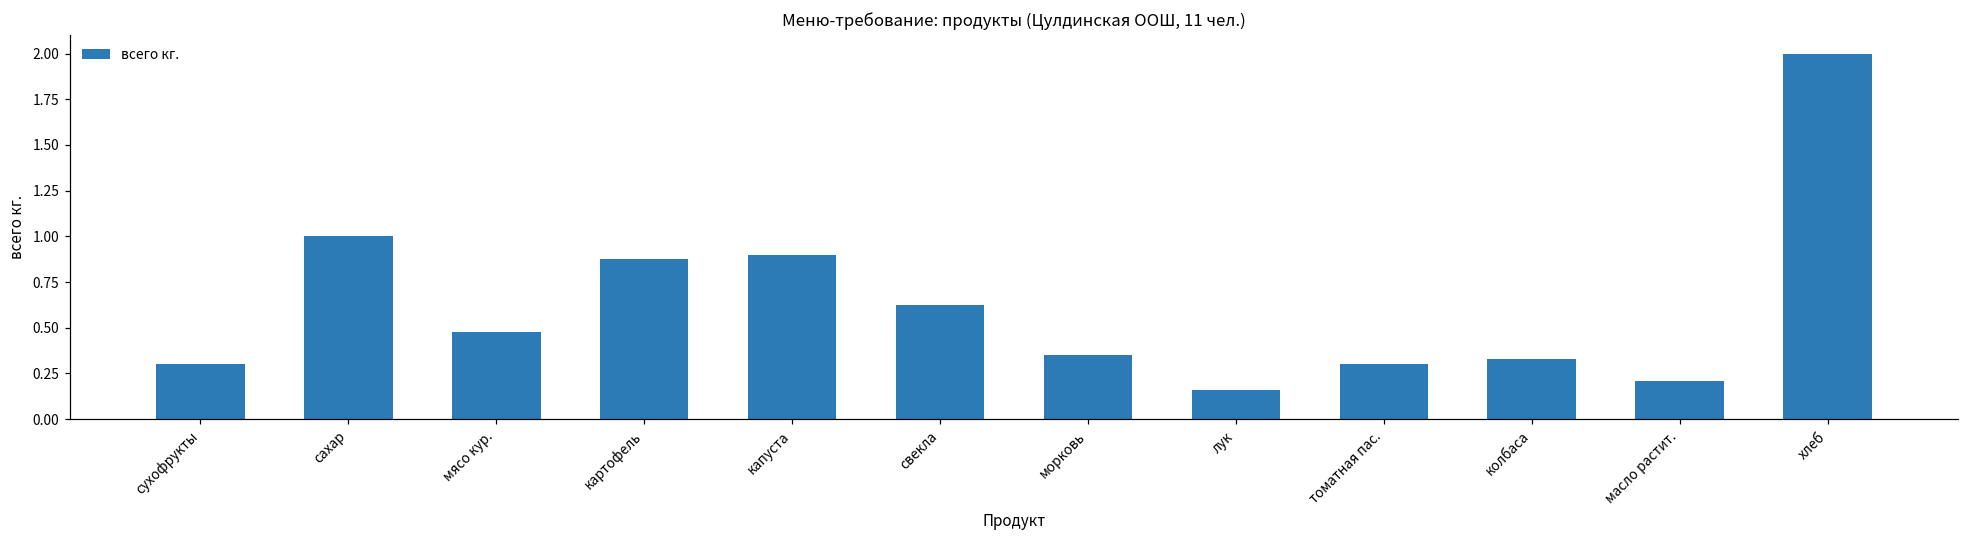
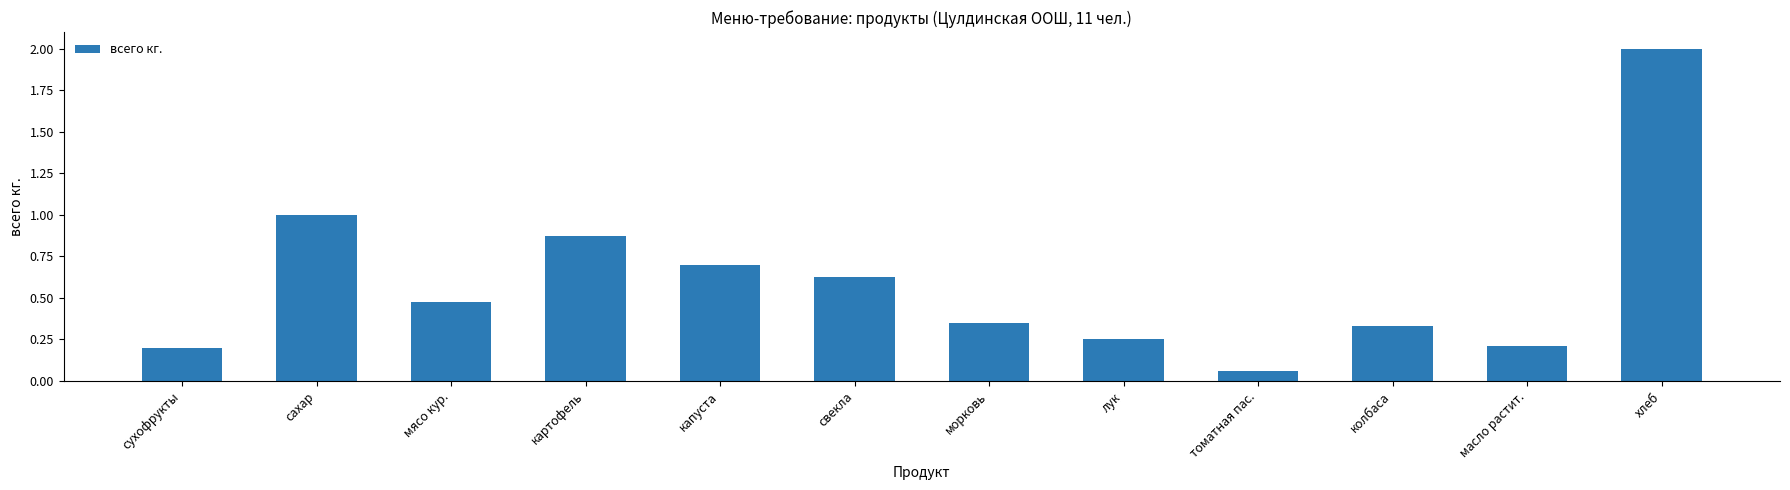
  {
-   "сухофрукты": 0.3,
+   "сухофрукты": 0.2,
    "сахар": 1.00,
    "мясо кур.": 0.48,
    "картофель": 0.88,
-   "капуста": 0.9,
+   "капуста": 0.7,
    "свекла": 0.63,
    "морковь": 0.35,
-   "лук": 0.16,
-   "томатная пас.": 0.30,
+   "лук": 0.25,
+   "томатная пас.": 0.06,
    "колбаса": 0.33,
    "масло растит.": 0.21,
    "хлеб": 2.00
  }
